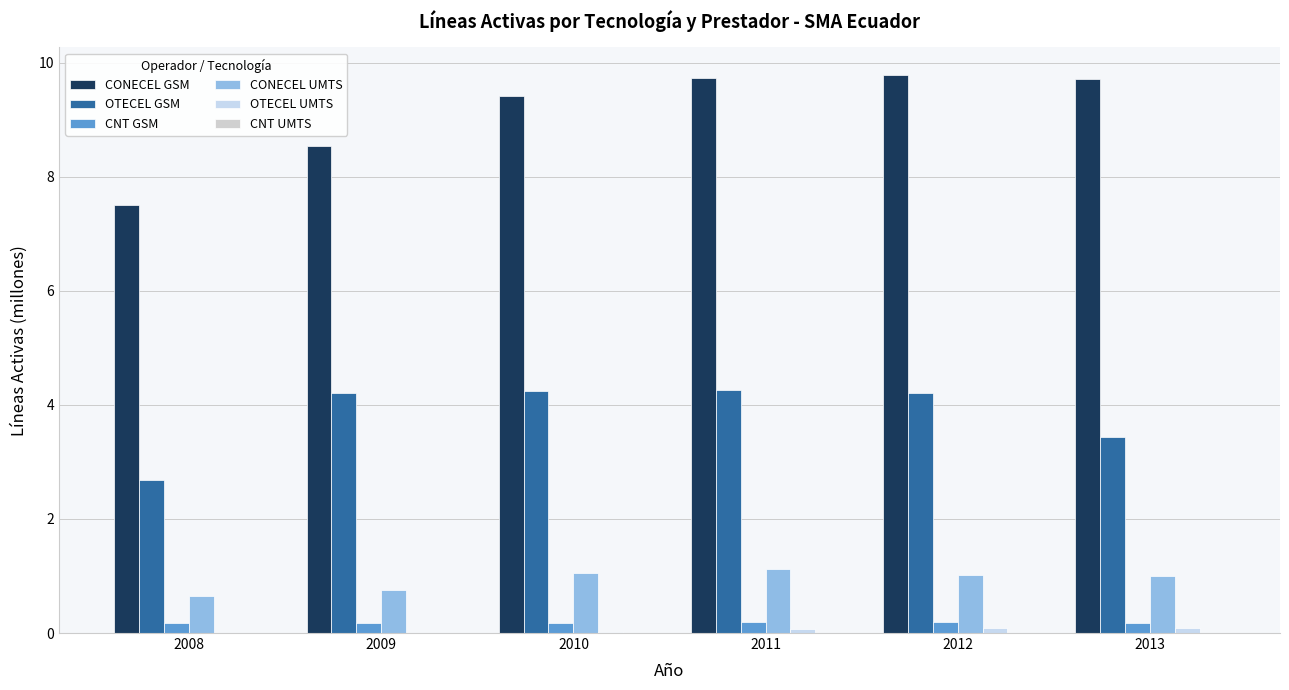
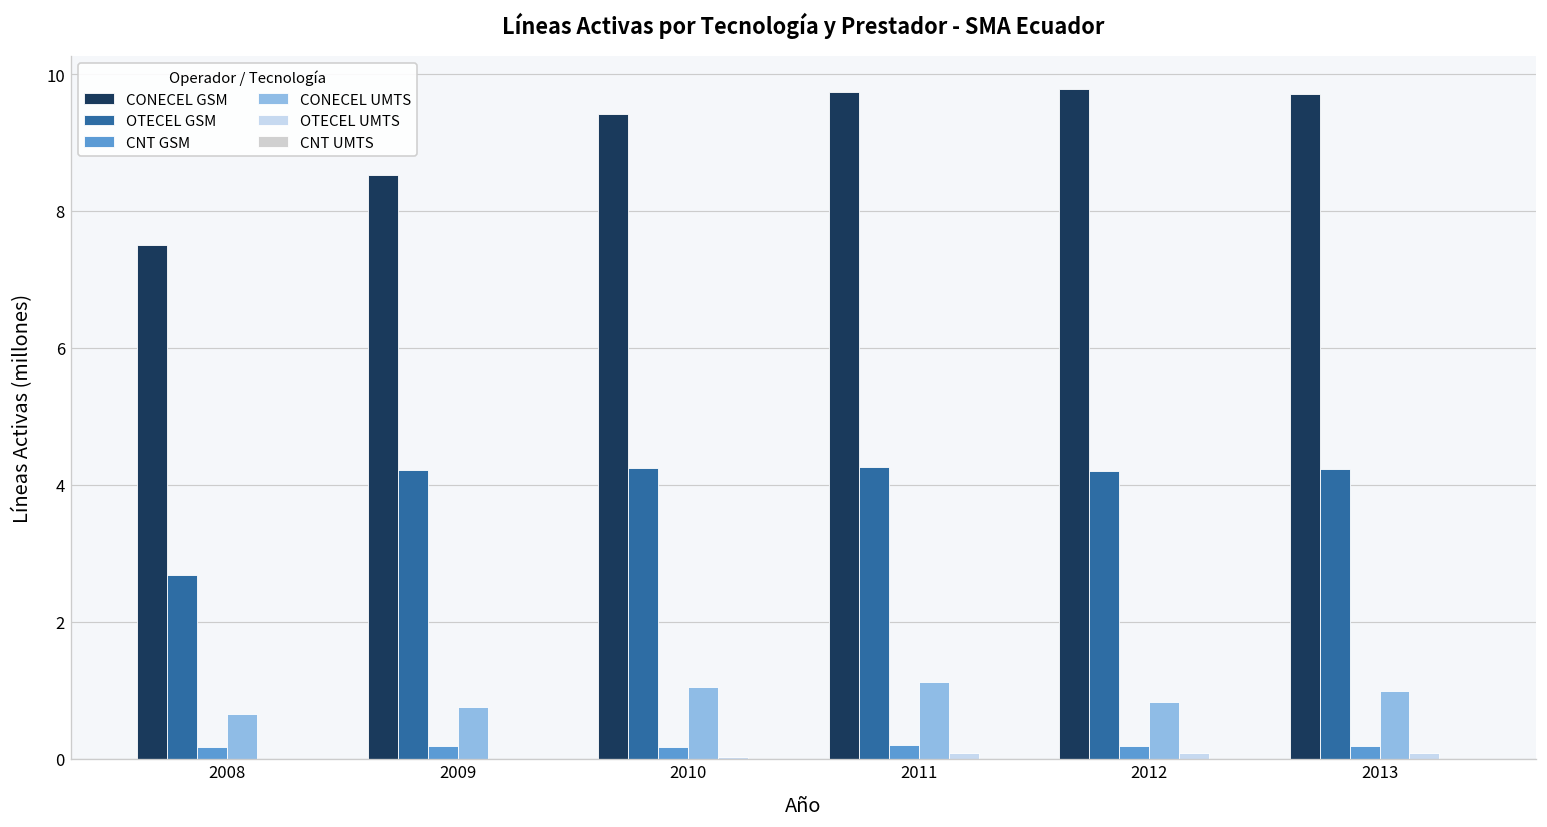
  {
    "CONECEL GSM": {
      "2008": 7.5,
      "2009": 8.5,
      "2010": 9.4,
      "2011": 9.7,
      "2012": 9.8,
      "2013": 9.7
    },
    "OTECEL GSM": {
      "2008": 2.7,
      "2009": 4.2,
      "2010": 4.2,
      "2011": 4.3,
      "2012": 4.2,
-     "2013": 3.4
+     "2013": 4.2
    },
    "CNT GSM": {
      "2008": 0.2,
      "2009": 0.2,
      "2010": 0.2,
      "2011": 0.2,
      "2012": 0.2,
      "2013": 0.2
    },
    "CONECEL UMTS": {
      "2008": 0.7,
      "2009": 0.8,
      "2010": 1.1,
      "2011": 1.1,
-     "2012": 1.0,
+     "2012": 0.8,
      "2013": 1.0
    }
  }
